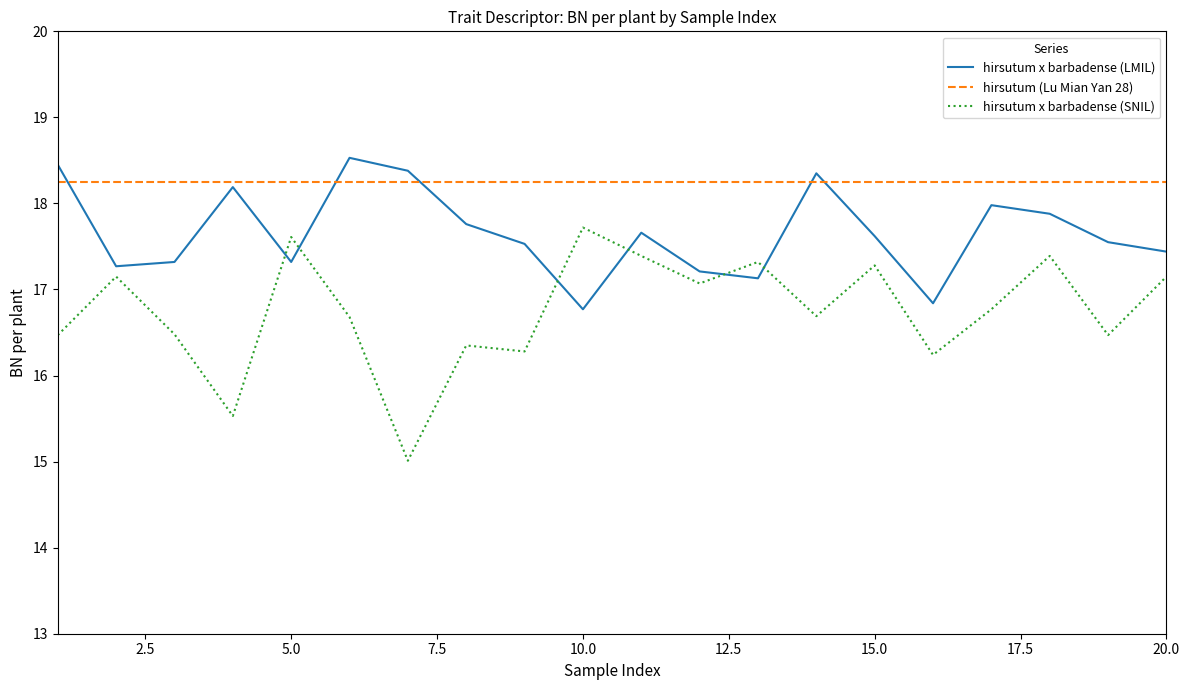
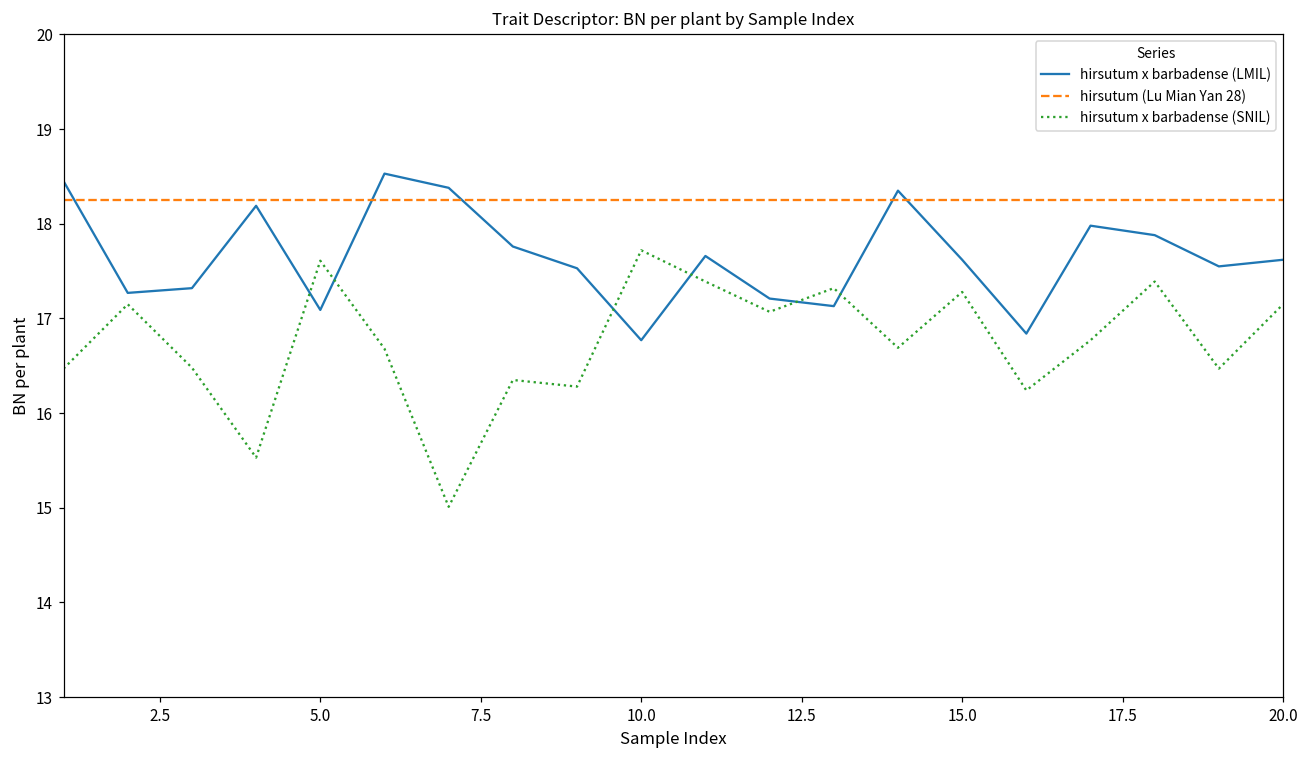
  {
    "hirsutum x barbadense (LMIL)": {
-     "5.0": 17.3,
+     "5.0": 17.1,
      "10.0": 16.8,
      "15.0": 17.6,
-     "20.0": 17.4
+     "20.0": 17.6
    },
    "hirsutum (Lu Mian Yan 28)": {
      "5.0": 18.3,
      "10.0": 18.3,
      "15.0": 18.3,
      "20.0": 18.3
    },
    "hirsutum x barbadense (SNIL)": {
      "5.0": 17.6,
      "10.0": 17.7,
      "15.0": 17.3,
      "20.0": 17.2
    }
  }
